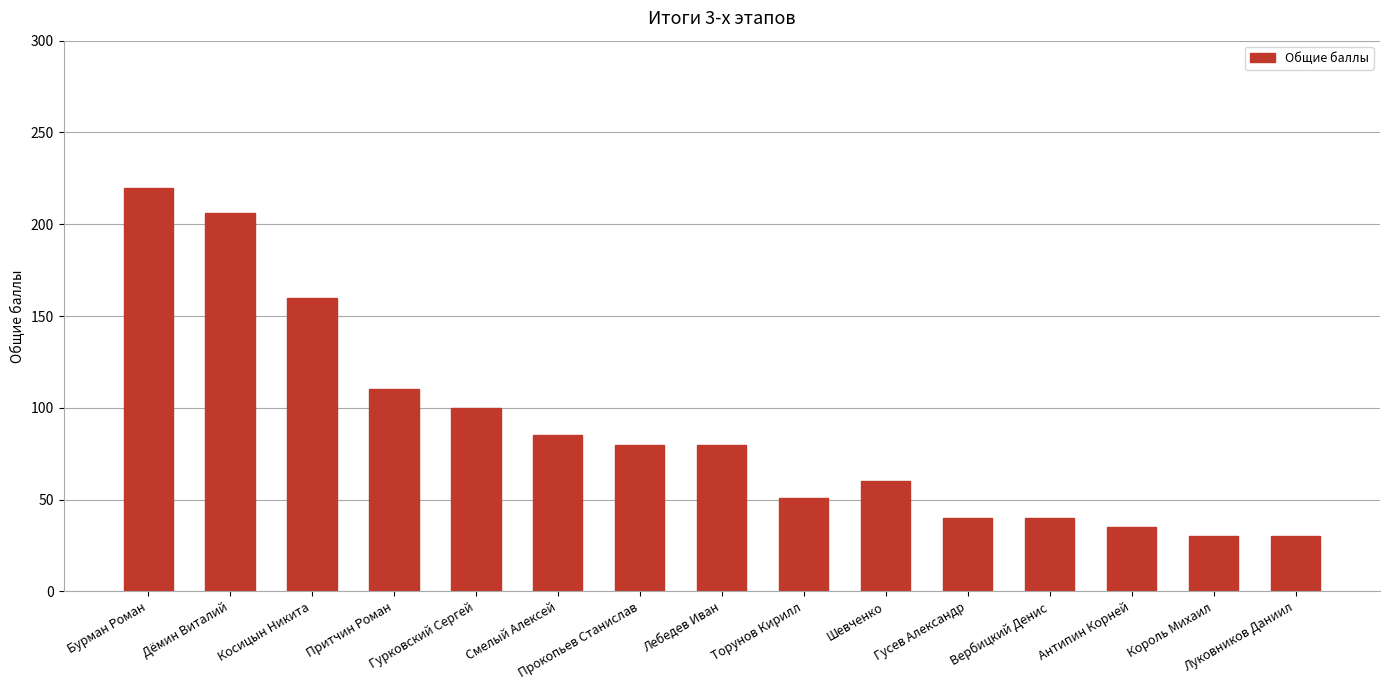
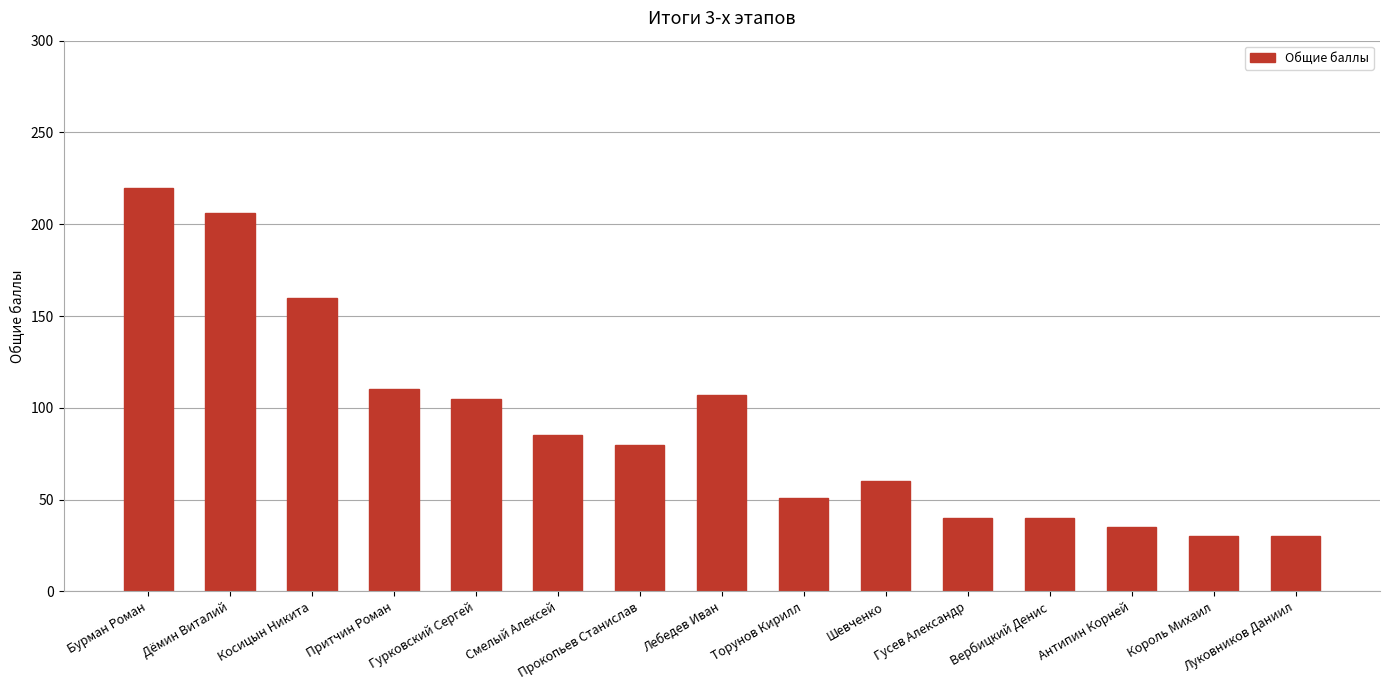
  {
    "Бурман Роман": 220,
    "Дёмин Виталий": 206,
    "Косицын Никита": 160,
    "Притчин Роман": 110,
-   "Гурковский Сергей": 100,
+   "Гурковский Сергей": 105,
    "Смелый Алексей": 85,
    "Прокопьев Станислав": 80,
-   "Лебедев Иван": 80,
+   "Лебедев Иван": 107,
    "Торунов Кирилл": 51,
    "Шевченко": 60,
    "Гусев Александр": 40,
    "Вербицкий Денис": 40,
    "Антипин Корней": 35,
    "Король Михаил": 30,
    "Луковников Даниил": 30
  }
